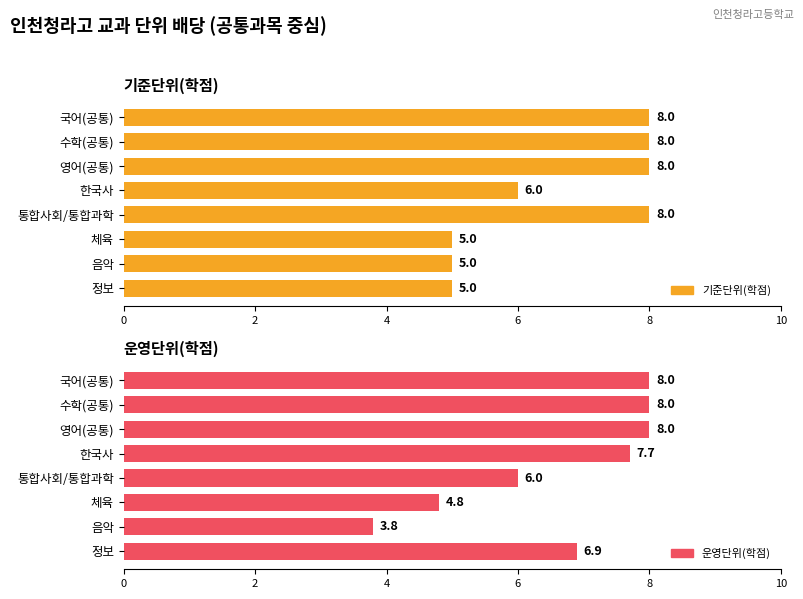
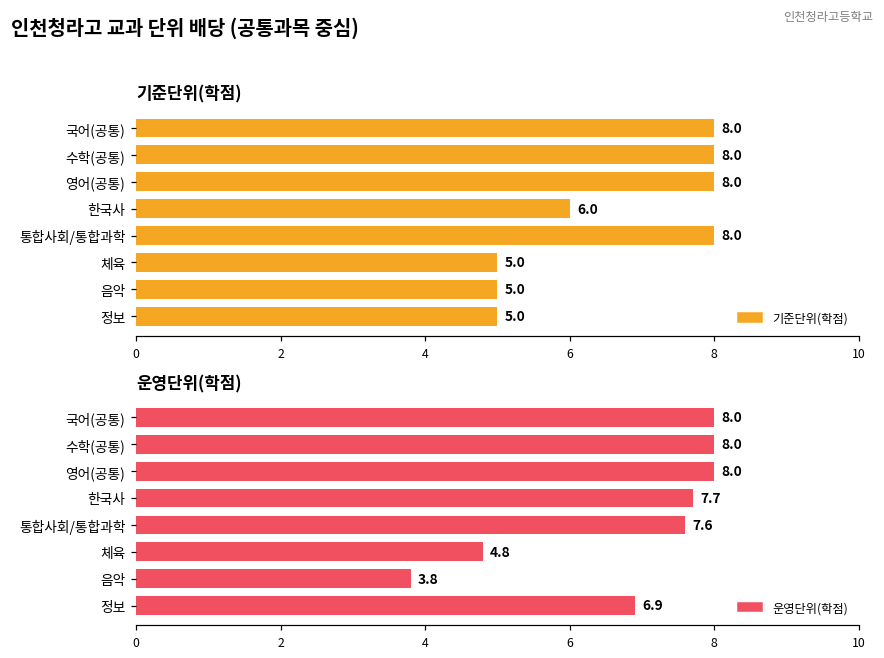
  {
    "기준단위(학점)": {
      "국어(공통)": 8.0,
      "수학(공통)": 8.0,
      "영어(공통)": 8.0,
      "한국사": 6.0,
      "통합사회/통합과학": 8.0,
      "체육": 5.0,
      "음악": 5.0,
      "정보": 5.0
    },
    "운영단위(학점)": {
      "국어(공통)": 8.0,
      "수학(공통)": 8.0,
      "영어(공통)": 8.0,
      "한국사": 7.7,
-     "통합사회/통합과학": 6.0,
+     "통합사회/통합과학": 7.6,
      "체육": 4.8,
      "음악": 3.8,
      "정보": 6.9
    }
  }
